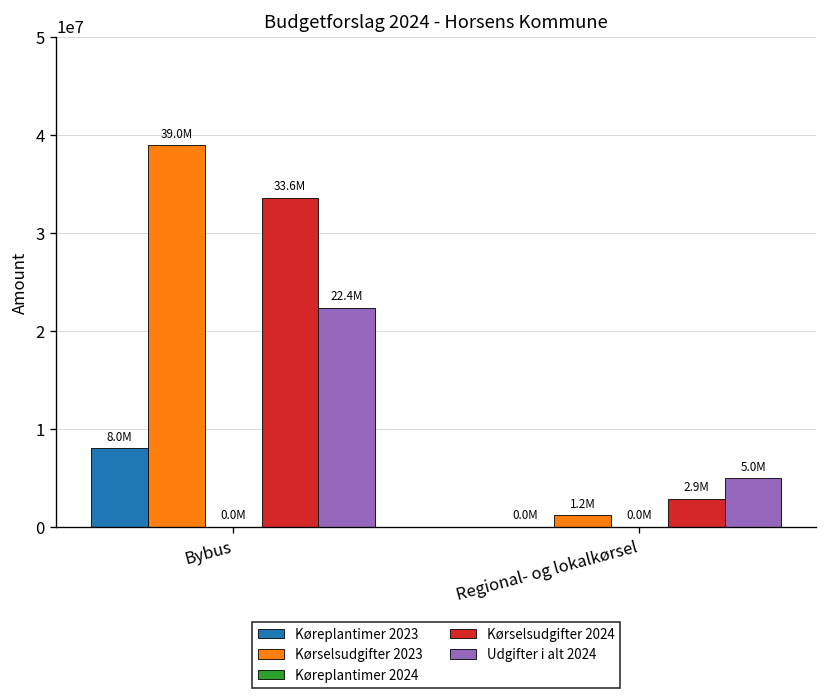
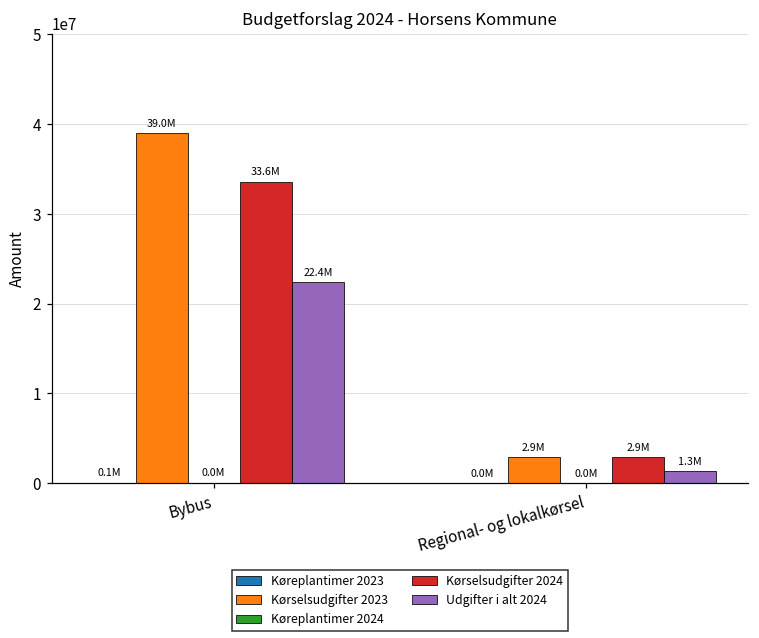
  {
    "Køreplantimer 2023": {
-     "Bybus": "8.0M"
+     "Bybus": "0.1M"
    },
    "Kørselsudgifter 2023": {
      "Bybus": "39.0M",
-     "Regional- og lokalkørsel": "1.2M"
+     "Regional- og lokalkørsel": "2.9M"
    },
    "Kørselsudgifter 2024": {
      "Bybus": "33.6M",
      "Regional- og lokalkørsel": "2.9M"
    },
    "Udgifter i alt 2024": {
      "Bybus": "22.4M",
-     "Regional- og lokalkørsel": "5.0M"
+     "Regional- og lokalkørsel": "1.3M"
    }
  }
